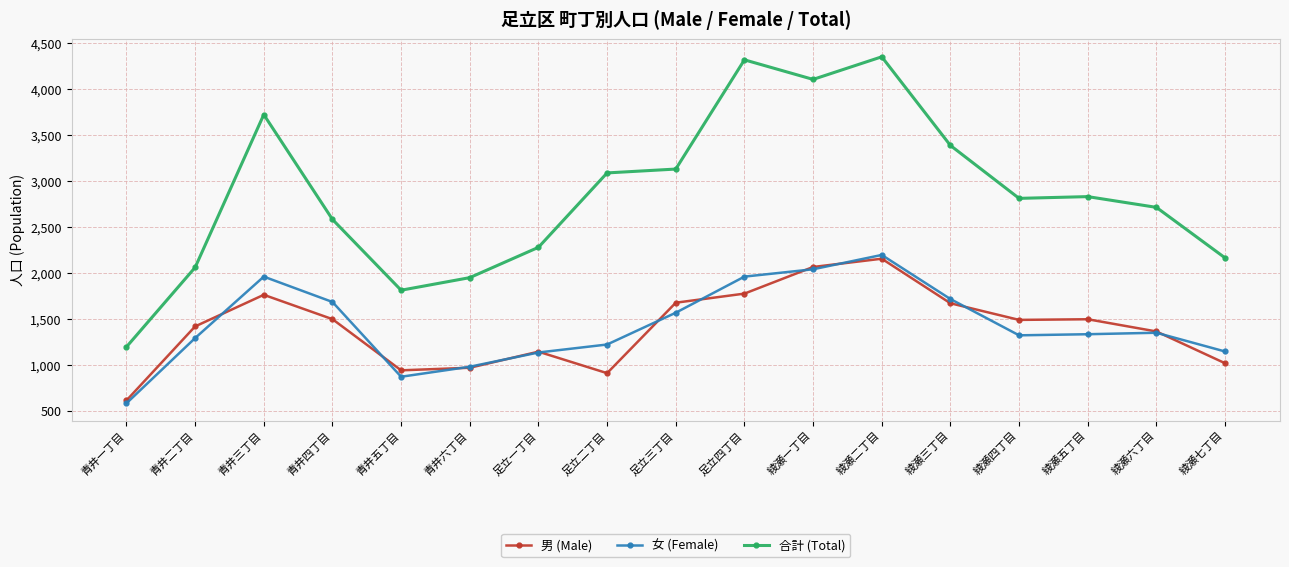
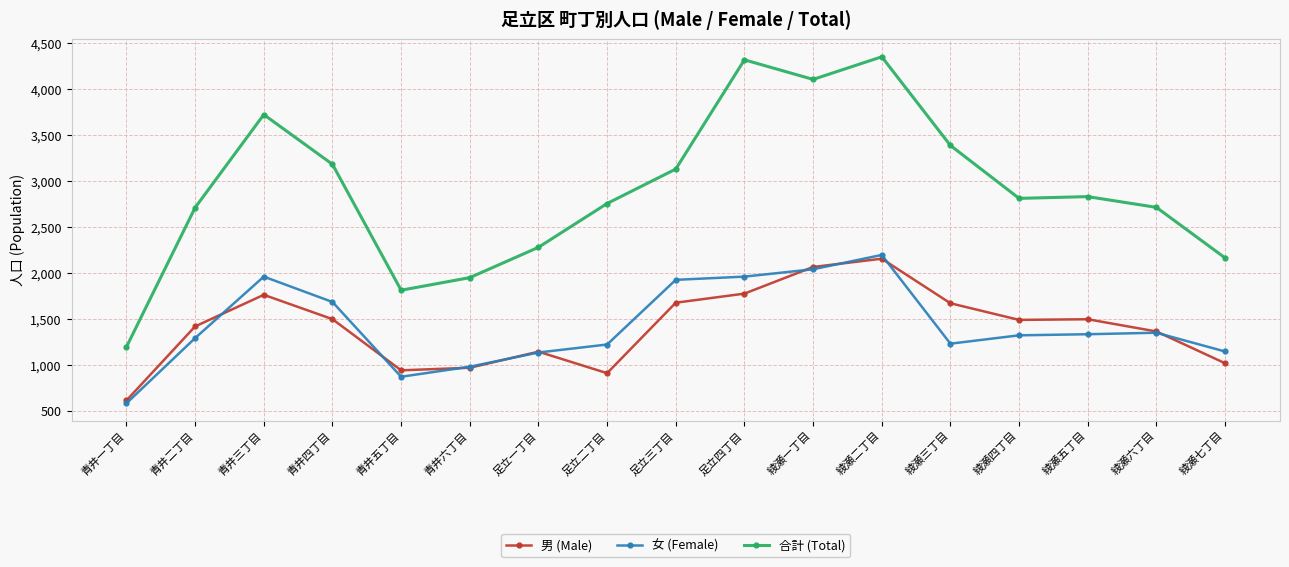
  {
    "男 (Male)": {
      "青井一丁目": "600",
      "青井二丁目": "1,400",
      "青井三丁目": "1,800",
      "青井四丁目": "1,500",
      "青井五丁目": "900",
      "足立二丁目": "900",
      "足立三丁目": "1,700",
      "足立四丁目": "1,800",
      "綾瀬二丁目": "2,200",
      "綾瀬三丁目": "1,700",
      "綾瀬四丁目": "1,500",
      "綾瀬五丁目": "1,500",
      "綾瀬七丁目": "1,000"
    },
    "女 (Female)": {
      "青井一丁目": "600",
      "青井二丁目": "1,300",
      "青井三丁目": "2,000",
      "青井四丁目": "1,700",
      "青井五丁目": "900",
      "足立二丁目": "1,200",
-     "足立三丁目": "1,600",
+     "足立三丁目": "1,900",
      "足立四丁目": "2,000",
      "綾瀬二丁目": "2,200",
-     "綾瀬三丁目": "1,700",
+     "綾瀬三丁目": "1,200",
      "綾瀬四丁目": "1,300",
      "綾瀬五丁目": "1,300",
      "綾瀬七丁目": "1,100"
    },
    "合計 (Total)": {
      "青井一丁目": "1,200",
-     "青井二丁目": "2,100",
+     "青井二丁目": "2,700",
      "青井三丁目": "3,700",
-     "青井四丁目": "2,600",
+     "青井四丁目": "3,200",
      "青井五丁目": "1,800",
      "青井六丁目": "2,000",
      "足立一丁目": "2,300",
-     "足立二丁目": "3,100",
+     "足立二丁目": "2,800",
      "足立三丁目": "3,100",
      "足立四丁目": "4,300",
      "綾瀬一丁目": "4,100",
      "綾瀬二丁目": "4,400",
      "綾瀬三丁目": "3,400",
      "綾瀬四丁目": "2,800",
      "綾瀬五丁目": "2,800",
      "綾瀬六丁目": "2,700",
      "綾瀬七丁目": "2,200"
    }
  }
